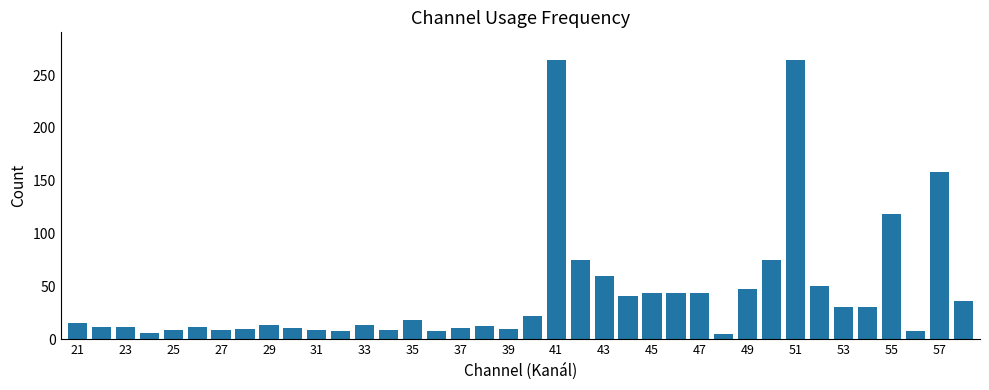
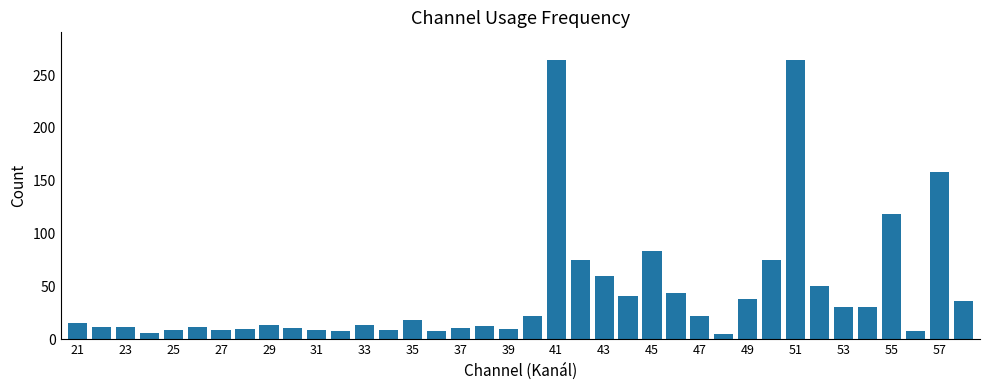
  {
    "39": 10,
    "41": 264,
    "43": 60,
-   "45": 44,
-   "47": 44,
-   "49": 48,
+   "45": 84,
+   "47": 22,
+   "49": 38,
    "51": 264,
    "53": 31,
    "55": 119,
    "57": 158
  }
